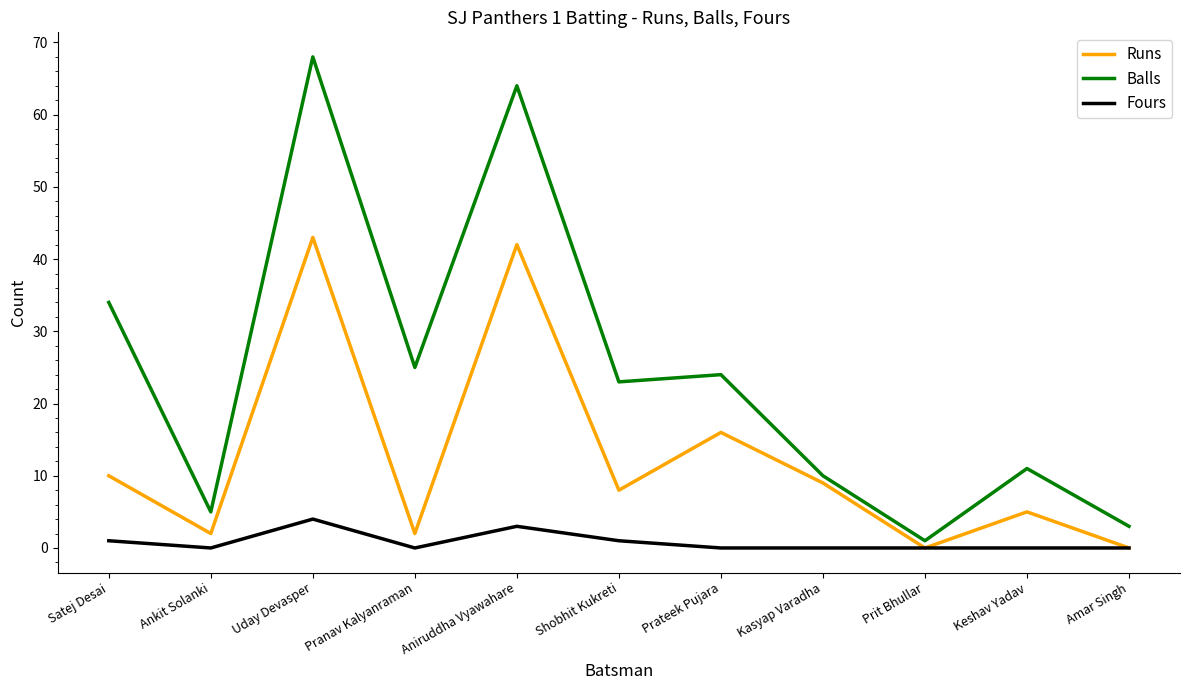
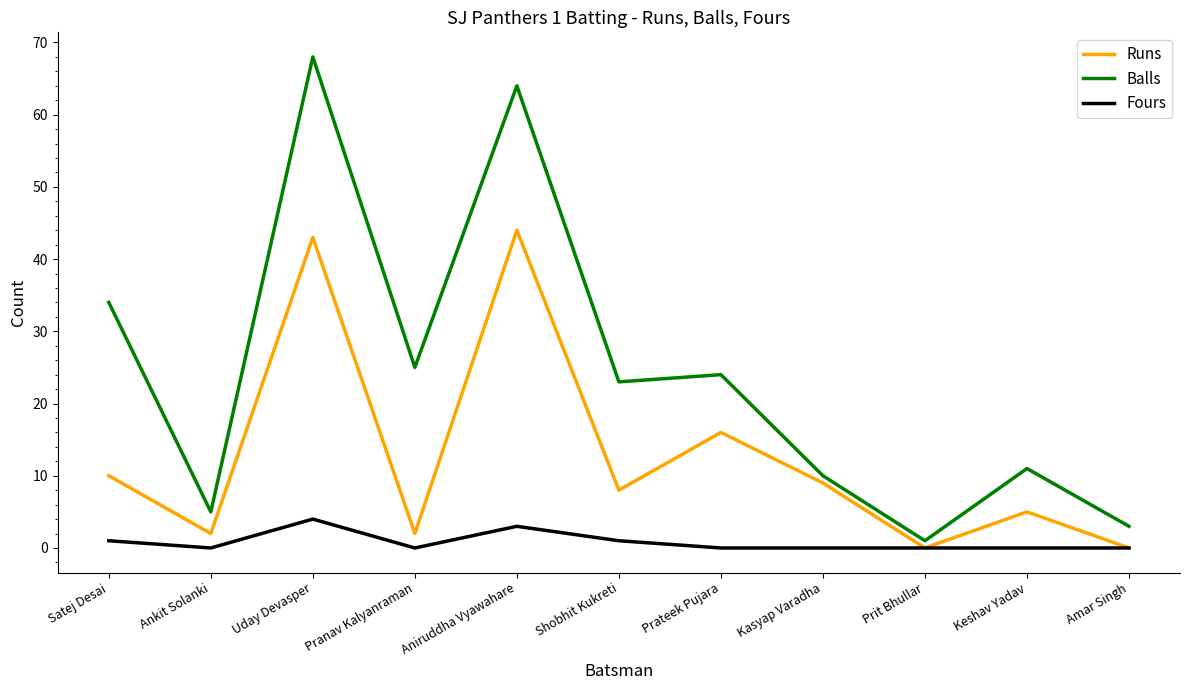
  {
    "Runs": {
      "Satej Desai": 10,
      "Ankit Solanki": 2,
      "Uday Devasper": 43,
      "Pranav Kalyanraman": 2,
-     "Aniruddha Vyawahare": 42,
+     "Aniruddha Vyawahare": 44,
      "Shobhit Kukreti": 8,
      "Prateek Pujara": 16,
      "Kasyap Varadha": 9,
      "Keshav Yadav": 5
    },
    "Balls": {
      "Satej Desai": 34,
      "Ankit Solanki": 5,
      "Uday Devasper": 68,
      "Pranav Kalyanraman": 25,
      "Aniruddha Vyawahare": 64,
      "Shobhit Kukreti": 23,
      "Prateek Pujara": 24,
      "Kasyap Varadha": 10,
      "Prit Bhullar": 1,
      "Keshav Yadav": 11,
      "Amar Singh": 3
    },
    "Fours": {
      "Satej Desai": 1,
      "Ankit Solanki": 0,
      "Uday Devasper": 4,
      "Pranav Kalyanraman": 0,
      "Aniruddha Vyawahare": 3,
      "Shobhit Kukreti": 1,
      "Prateek Pujara": 0,
      "Kasyap Varadha": 0,
      "Keshav Yadav": 0
    }
  }
